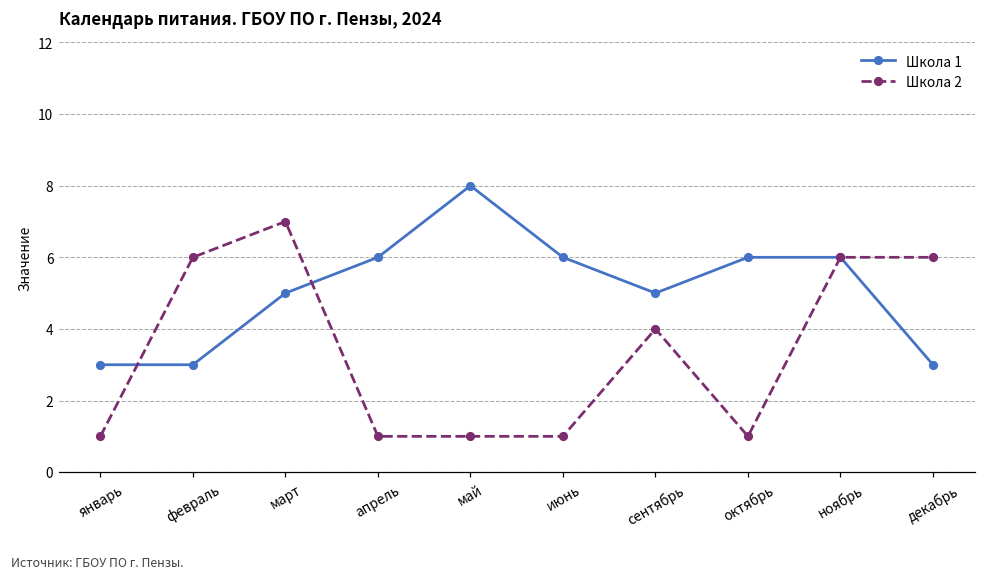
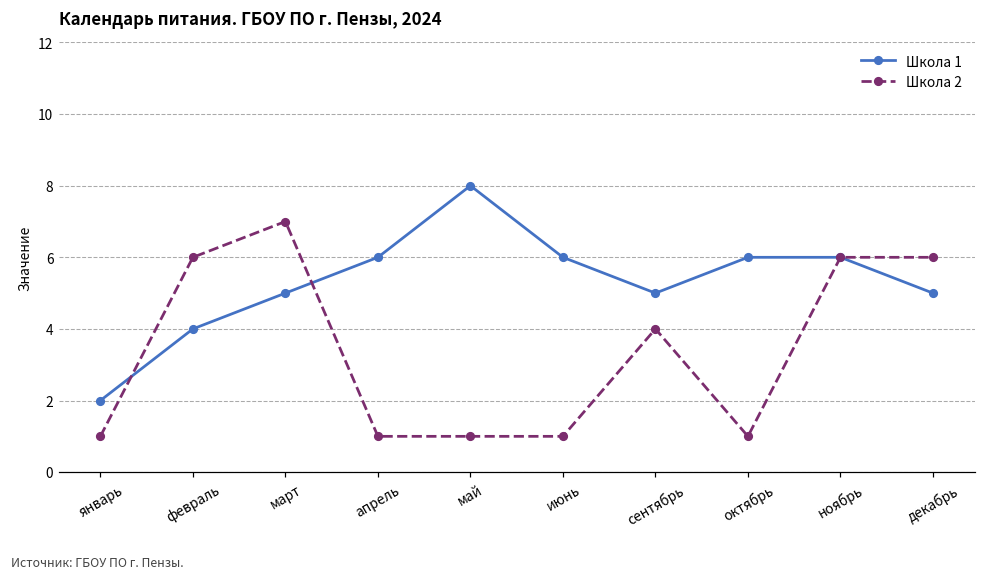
  {
    "Школа 1": {
-     "январь": 3,
-     "февраль": 3,
+     "январь": 2,
+     "февраль": 4,
      "март": 5,
      "апрель": 6,
      "май": 8,
      "июнь": 6,
      "сентябрь": 5,
      "октябрь": 6,
-     "декабрь": 3
+     "декабрь": 5
    },
    "Школа 2": {
      "январь": 1,
      "февраль": 6,
      "март": 7,
      "апрель": 1,
      "май": 1,
      "июнь": 1,
      "сентябрь": 4,
      "октябрь": 1,
      "декабрь": 6
    }
  }
